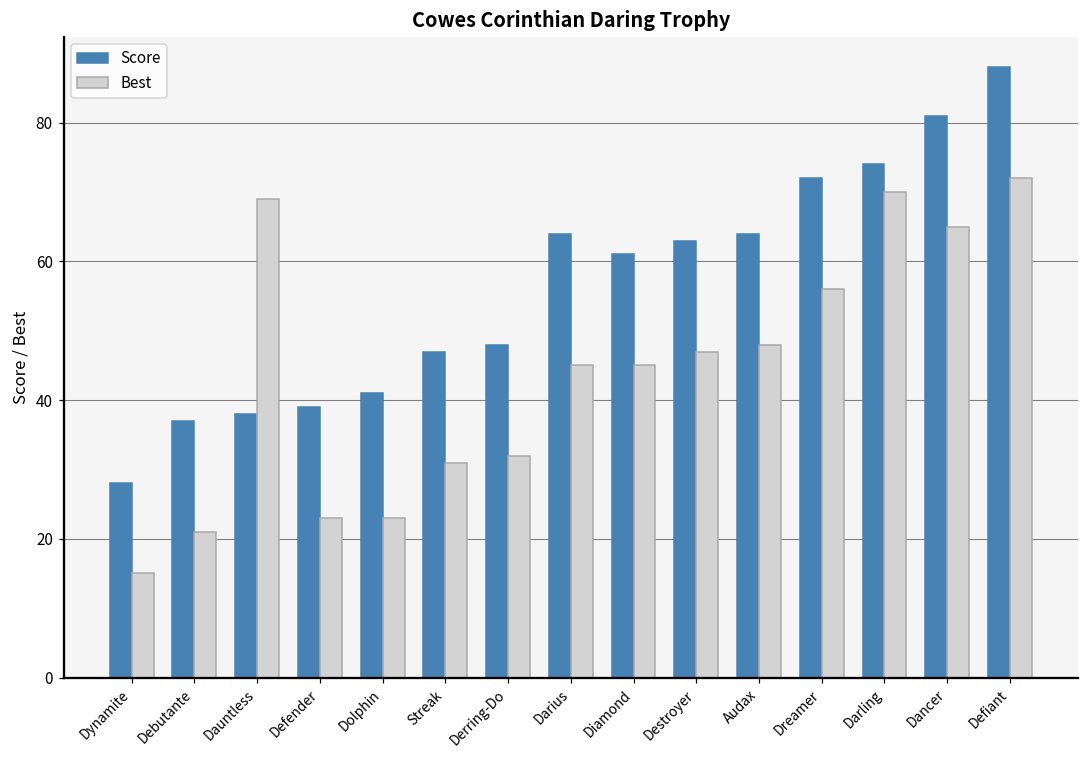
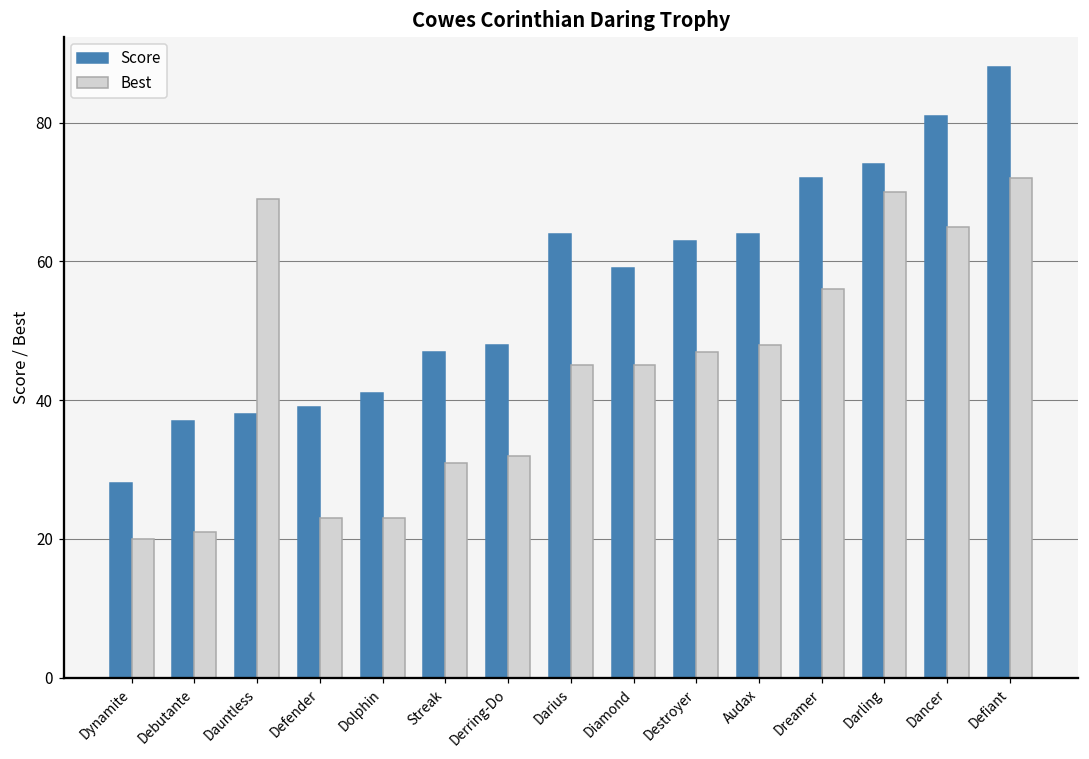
  {
    "Score": {
      "Dynamite": 28,
      "Debutante": 37,
      "Dauntless": 38,
      "Defender": 39,
      "Dolphin": 41,
      "Streak": 47,
      "Derring-Do": 48,
      "Darius": 64,
-     "Diamond": 61,
+     "Diamond": 59,
      "Destroyer": 63,
      "Audax": 64,
      "Dreamer": 72,
      "Darling": 74,
      "Dancer": 81,
      "Defiant": 88
    },
    "Best": {
-     "Dynamite": 15,
+     "Dynamite": 20,
      "Debutante": 21,
      "Dauntless": 69,
      "Defender": 23,
      "Dolphin": 23,
      "Streak": 31,
      "Derring-Do": 32,
      "Darius": 45,
      "Diamond": 45,
      "Destroyer": 47,
      "Audax": 48,
      "Dreamer": 56,
      "Darling": 70,
      "Dancer": 65,
      "Defiant": 72
    }
  }
